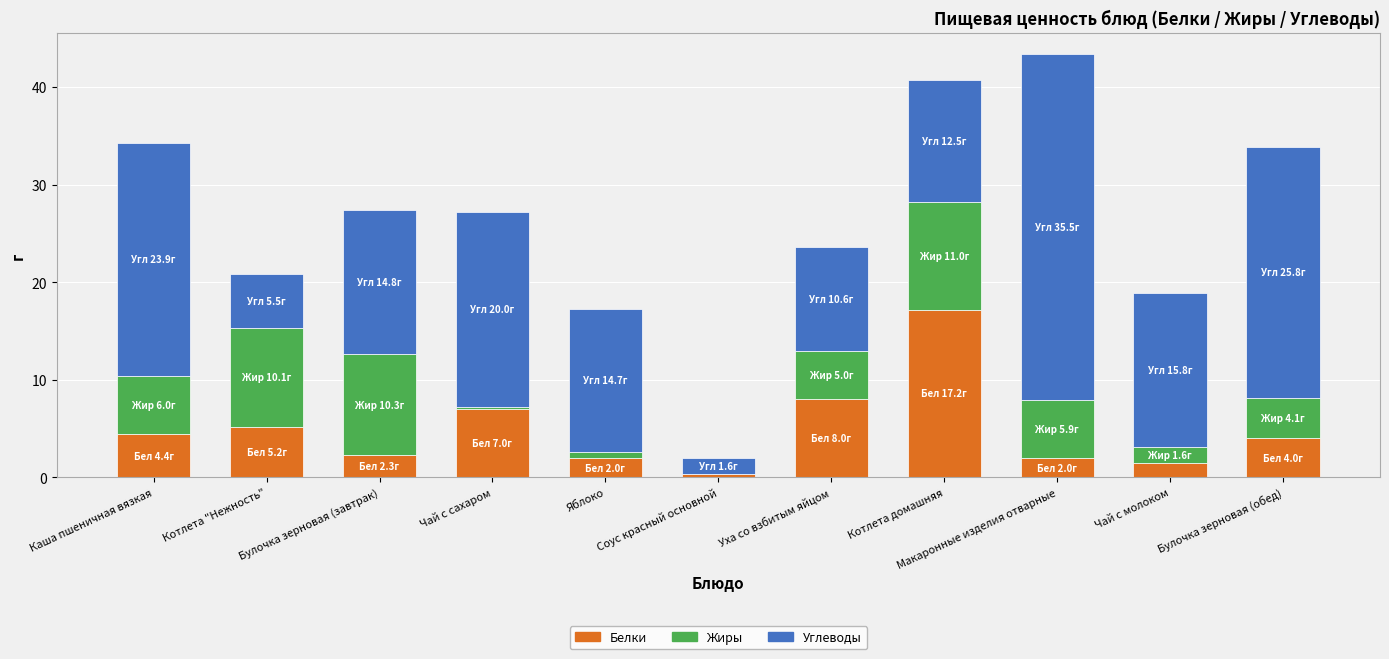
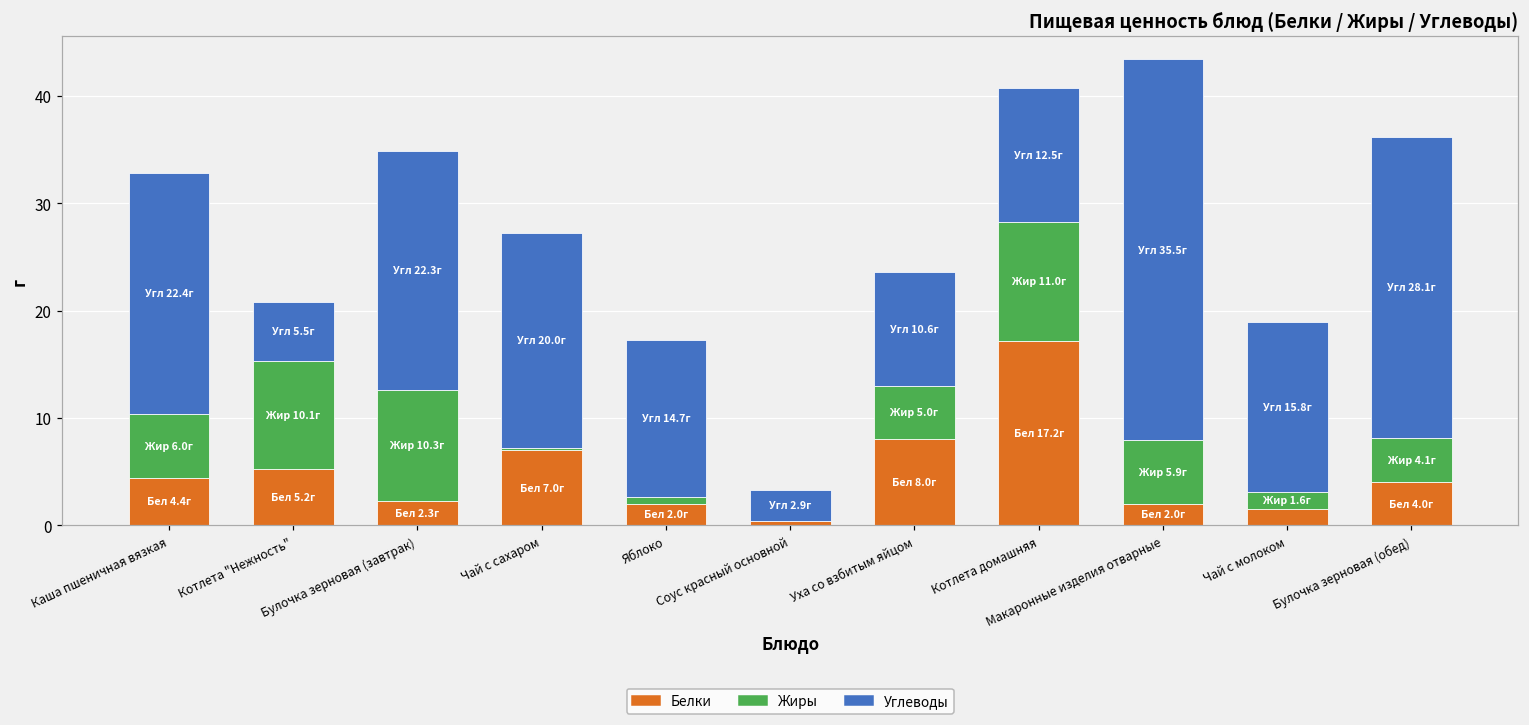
  {
    "Белки": {
      "Каша пшеничная вязкая": "4.4г",
      "Котлета \"Нежность\"": "5.2г",
      "Булочка зерновая (завтрак)": "2.3г",
      "Чай с сахаром": "7.0г",
      "Яблоко": "2.0г",
      "Уха со взбитым яйцом": "8.0г",
      "Котлета домашняя": "17.2г",
      "Макаронные изделия отварные": "2.0г",
      "Булочка зерновая (обед)": "4.0г"
    },
    "Жиры": {
      "Каша пшеничная вязкая": "6.0г",
      "Котлета \"Нежность\"": "10.1г",
      "Булочка зерновая (завтрак)": "10.3г",
      "Уха со взбитым яйцом": "5.0г",
      "Котлета домашняя": "11.0г",
      "Макаронные изделия отварные": "5.9г",
      "Чай с молоком": "1.6г",
      "Булочка зерновая (обед)": "4.1г"
    },
    "Углеводы": {
-     "Каша пшеничная вязкая": "23.9г",
+     "Каша пшеничная вязкая": "22.4г",
      "Котлета \"Нежность\"": "5.5г",
-     "Булочка зерновая (завтрак)": "14.8г",
+     "Булочка зерновая (завтрак)": "22.3г",
      "Чай с сахаром": "20.0г",
      "Яблоко": "14.7г",
-     "Соус красный основной": "1.6г",
+     "Соус красный основной": "2.9г",
      "Уха со взбитым яйцом": "10.6г",
      "Котлета домашняя": "12.5г",
      "Макаронные изделия отварные": "35.5г",
      "Чай с молоком": "15.8г",
-     "Булочка зерновая (обед)": "25.8г"
+     "Булочка зерновая (обед)": "28.1г"
    }
  }
